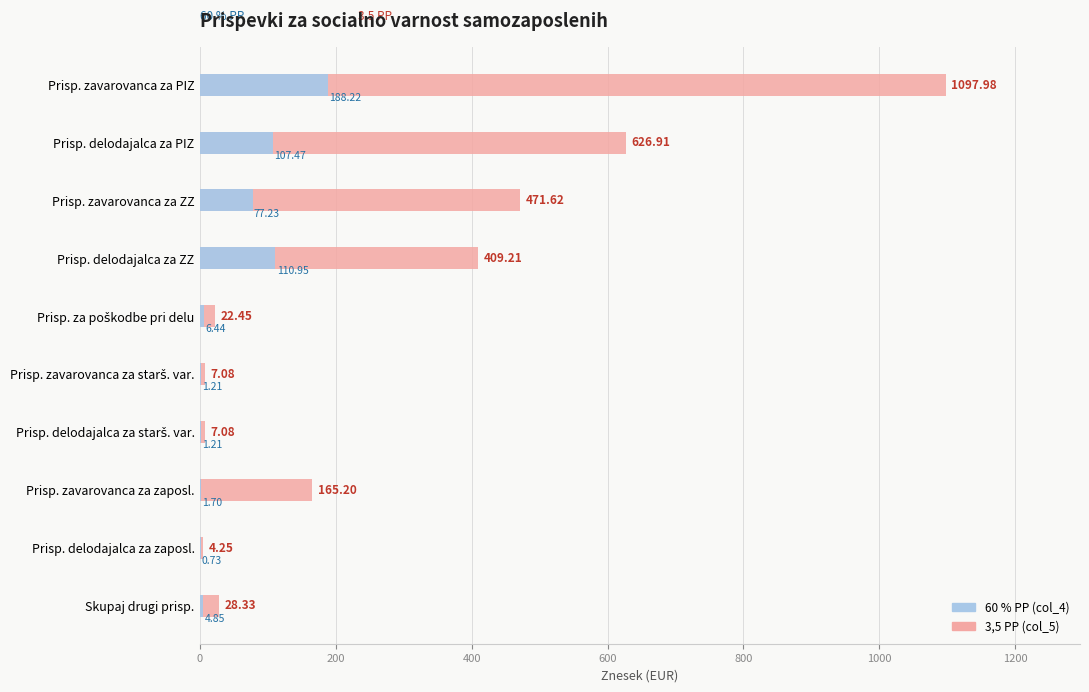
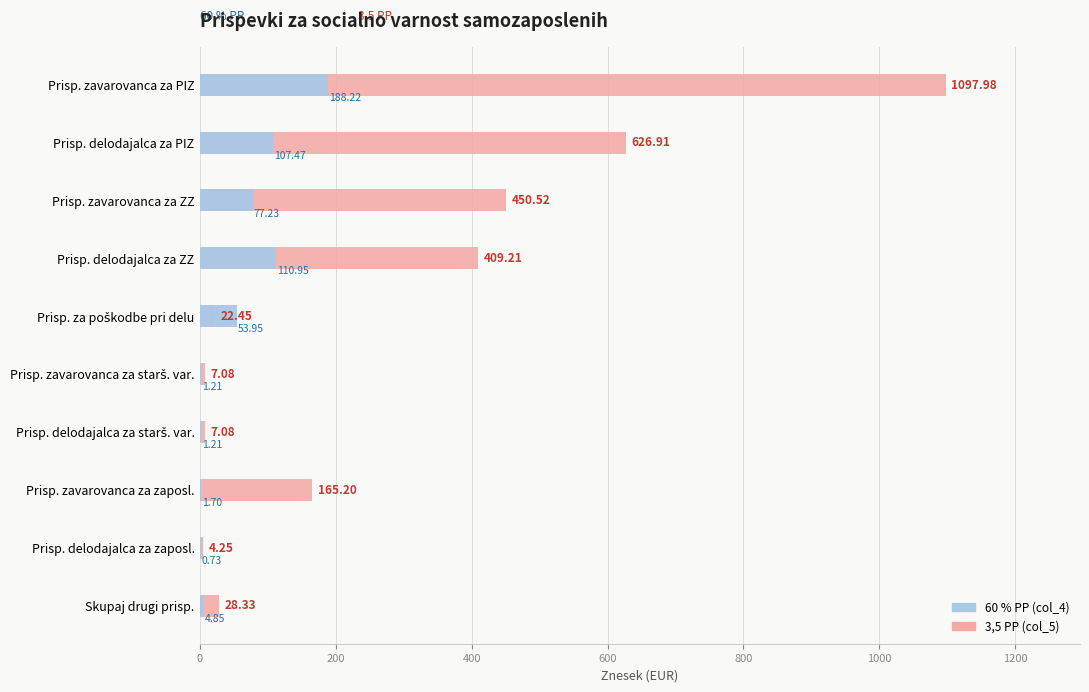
  {
    "3,5 PP (col_5)": {
      "Prisp. zavarovanca za PIZ": 1097.98,
      "Prisp. delodajalca za PIZ": 626.91,
-     "Prisp. zavarovanca za ZZ": 471.62,
+     "Prisp. zavarovanca za ZZ": 450.52,
      "Prisp. delodajalca za ZZ": 409.21,
      "Prisp. zavarovanca za starš. var.": 7.08,
      "Prisp. delodajalca za starš. var.": 7.08,
      "Prisp. zavarovanca za zaposl.": 165.20,
      "Prisp. delodajalca za zaposl.": 4.25,
      "Skupaj drugi prisp.": 28.33
    },
    "60 % PP (col_4)": {
-     "Prisp. za poškodbe pri delu": 6.44,
+     "Prisp. za poškodbe pri delu": 53.95,
      "Prisp. zavarovanca za starš. var.": 1.21,
      "Prisp. delodajalca za starš. var.": 1.21,
      "Prisp. zavarovanca za zaposl.": 1.70,
      "Prisp. delodajalca za zaposl.": 0.73
    }
  }
